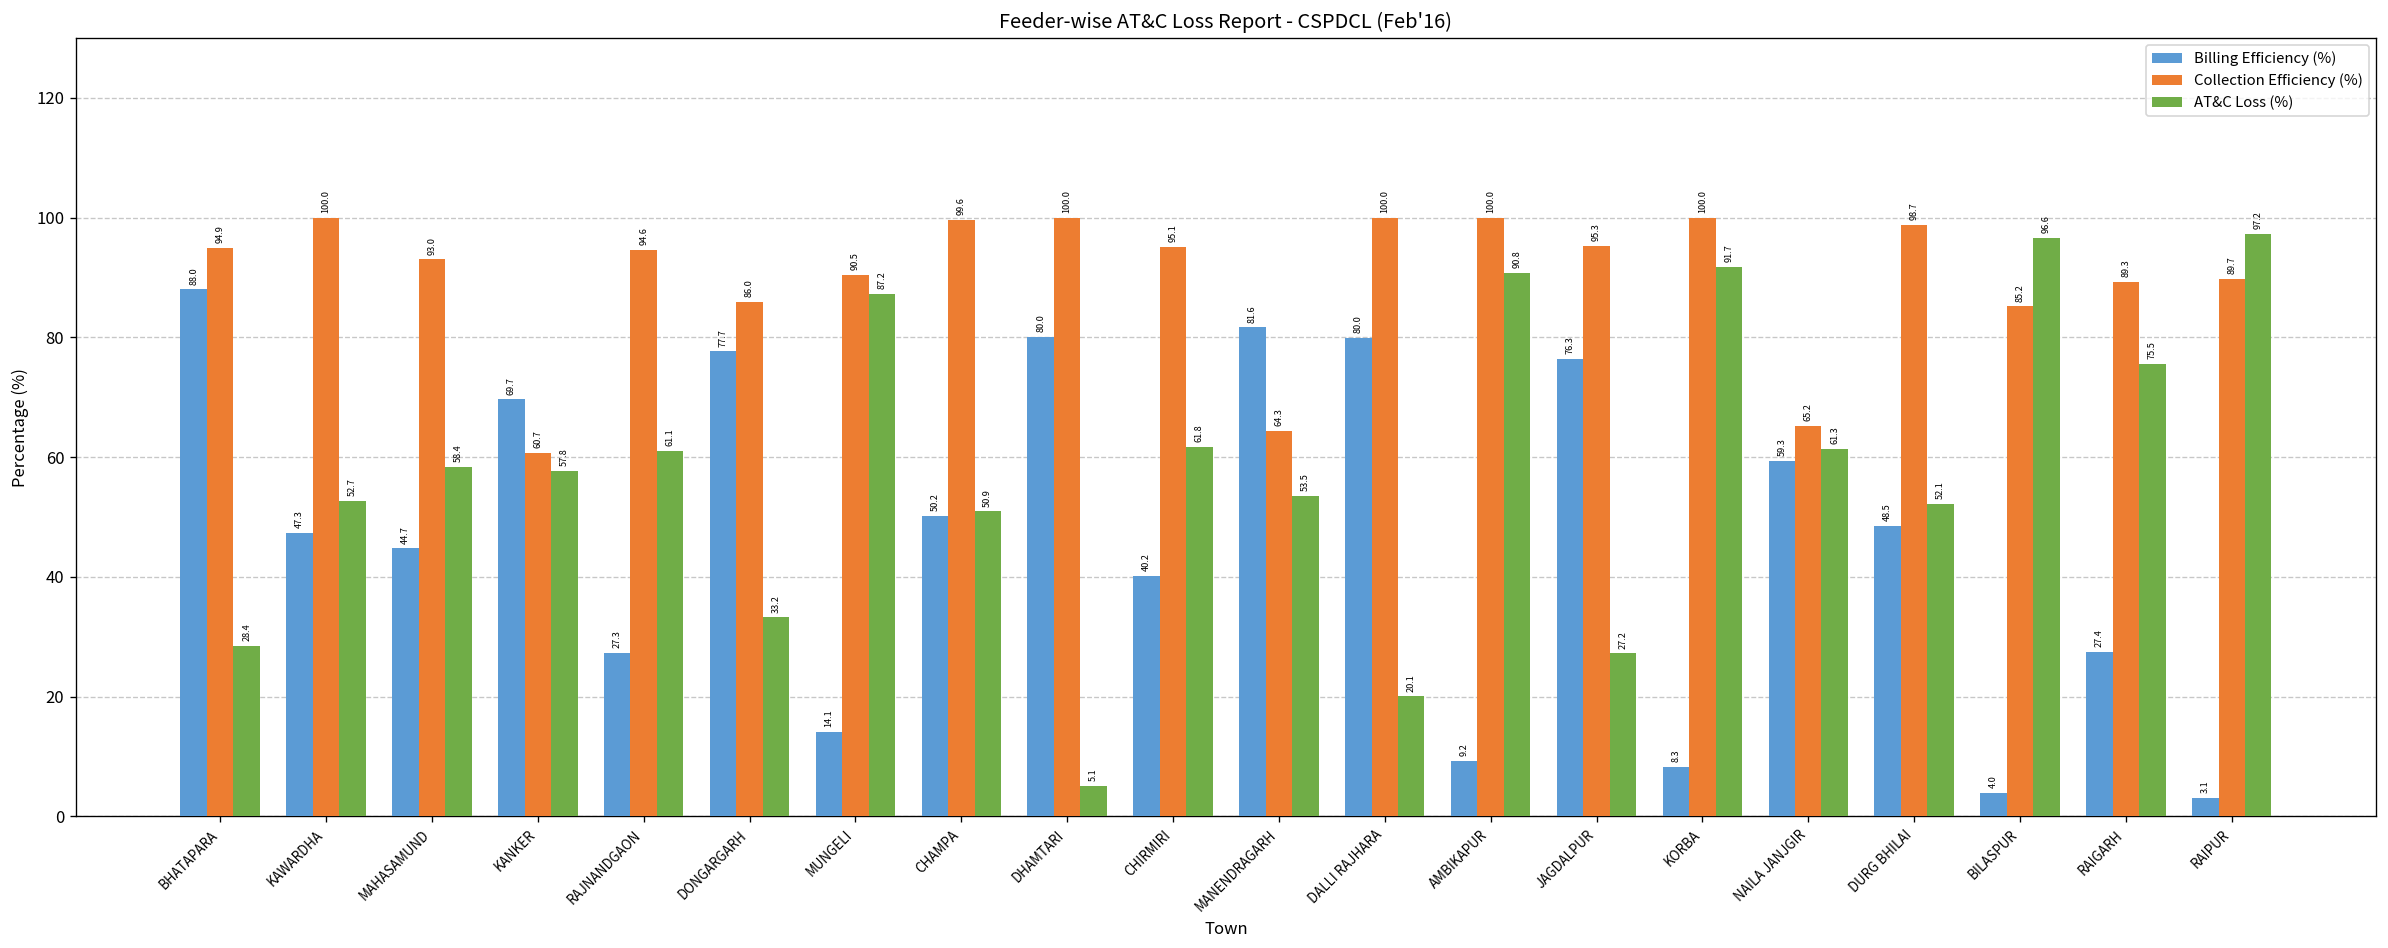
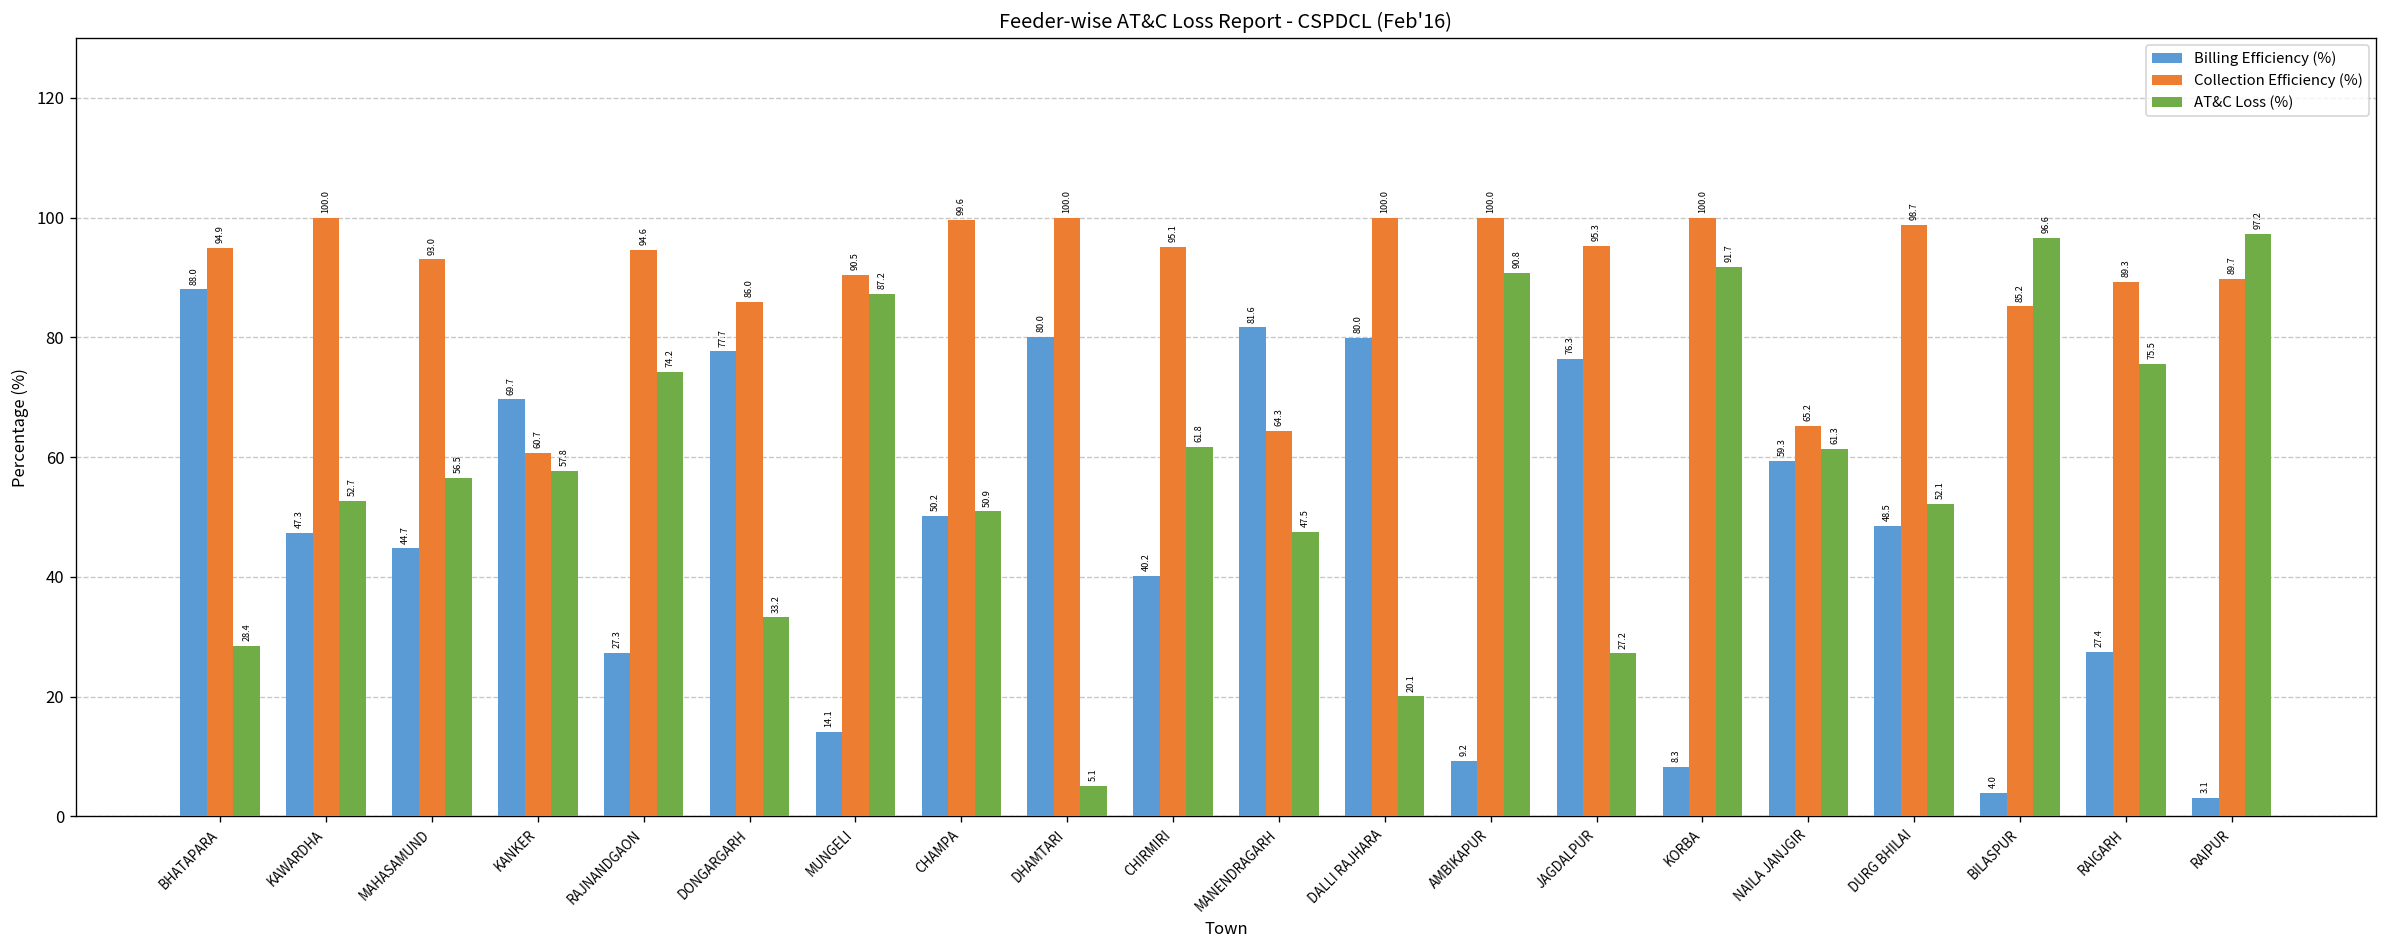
  {
    "Billing Efficiency (%)": {
      "BHATAPARA": 88.0,
      "KAWARDHA": 47.3,
      "MAHASAMUND": 44.7,
      "KANKER": 69.7,
      "RAJNANDGAON": 27.3,
      "DONGARGARH": 77.7,
      "MUNGELI": 14.1,
      "CHAMPA": 50.2,
      "DHAMTARI": 80.0,
      "CHIRMIRI": 40.2,
      "MANENDRAGARH": 81.6,
      "DALLI RAJHARA": 80.0,
      "AMBIKAPUR": 9.2,
      "JAGDALPUR": 76.3,
      "KORBA": 8.3,
      "NAILA JANJGIR": 59.3,
      "DURG BHILAI": 48.5,
      "BILASPUR": 4.0,
      "RAIGARH": 27.4,
      "RAIPUR": 3.1
    },
    "Collection Efficiency (%)": {
      "BHATAPARA": 94.9,
      "KAWARDHA": 100.0,
      "MAHASAMUND": 93.0,
      "KANKER": 60.7,
      "RAJNANDGAON": 94.6,
      "DONGARGARH": 86.0,
      "MUNGELI": 90.5,
      "CHAMPA": 99.6,
      "DHAMTARI": 100.0,
      "CHIRMIRI": 95.1,
      "MANENDRAGARH": 64.3,
      "DALLI RAJHARA": 100.0,
      "AMBIKAPUR": 100.0,
      "JAGDALPUR": 95.3,
      "KORBA": 100.0,
      "NAILA JANJGIR": 65.2,
      "DURG BHILAI": 98.7,
      "BILASPUR": 85.2,
      "RAIGARH": 89.3,
      "RAIPUR": 89.7
    },
    "AT&C Loss (%)": {
      "BHATAPARA": 28.4,
      "KAWARDHA": 52.7,
-     "MAHASAMUND": 58.4,
+     "MAHASAMUND": 56.5,
      "KANKER": 57.8,
-     "RAJNANDGAON": 61.1,
+     "RAJNANDGAON": 74.2,
      "DONGARGARH": 33.2,
      "MUNGELI": 87.2,
      "CHAMPA": 50.9,
      "DHAMTARI": 5.1,
      "CHIRMIRI": 61.8,
-     "MANENDRAGARH": 53.5,
+     "MANENDRAGARH": 47.5,
      "DALLI RAJHARA": 20.1,
      "AMBIKAPUR": 90.8,
      "JAGDALPUR": 27.2,
      "KORBA": 91.7,
      "NAILA JANJGIR": 61.3,
      "DURG BHILAI": 52.1,
      "BILASPUR": 96.6,
      "RAIGARH": 75.5,
      "RAIPUR": 97.2
    }
  }
